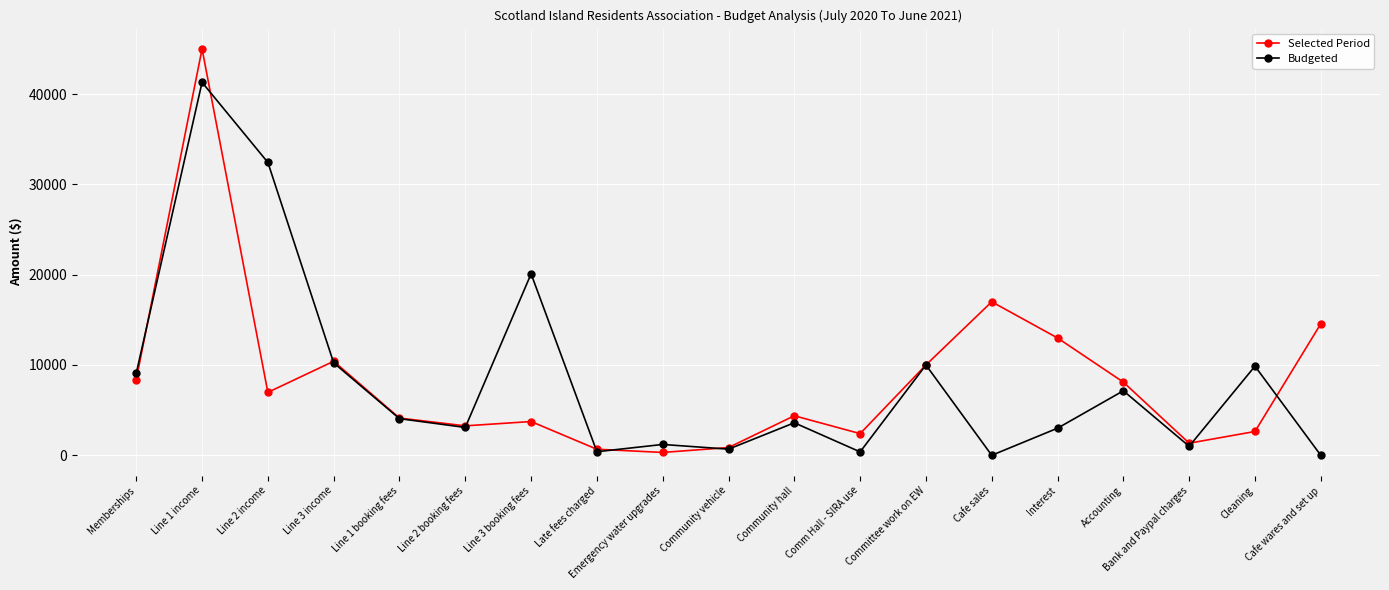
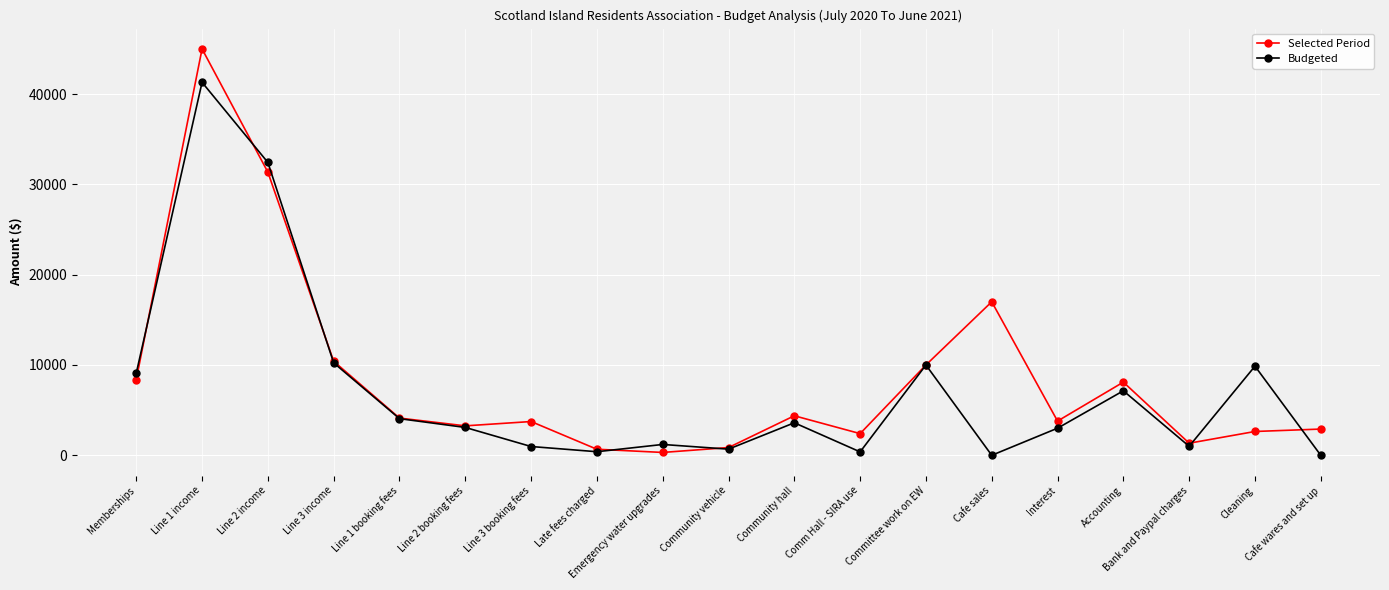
  {
    "Selected Period": {
      "Memberships": 8000,
      "Line 1 income": 45000,
-     "Line 2 income": 7000,
+     "Line 2 income": 31000,
      "Line 3 booking fees": 4000,
      "Emergency water upgrades": 0,
      "Community hall": 4000,
      "Comm Hall - SIRA use": 2000,
      "Cafe sales": 17000,
-     "Interest": 13000,
+     "Interest": 4000,
      "Accounting": 8000,
      "Bank and Paypal charges": 1000,
      "Cleaning": 3000,
-     "Cafe wares and set up": 15000
+     "Cafe wares and set up": 3000
    },
    "Budgeted": {
      "Memberships": 9000,
      "Line 1 income": 41000,
      "Line 2 income": 32000,
-     "Line 3 booking fees": 20000,
+     "Line 3 booking fees": 1000,
      "Emergency water upgrades": 1000,
      "Community hall": 4000,
      "Comm Hall - SIRA use": 0,
      "Cafe sales": 0,
      "Interest": 3000,
      "Accounting": 7000,
      "Bank and Paypal charges": 1000,
      "Cleaning": 10000,
      "Cafe wares and set up": 0
    }
  }
